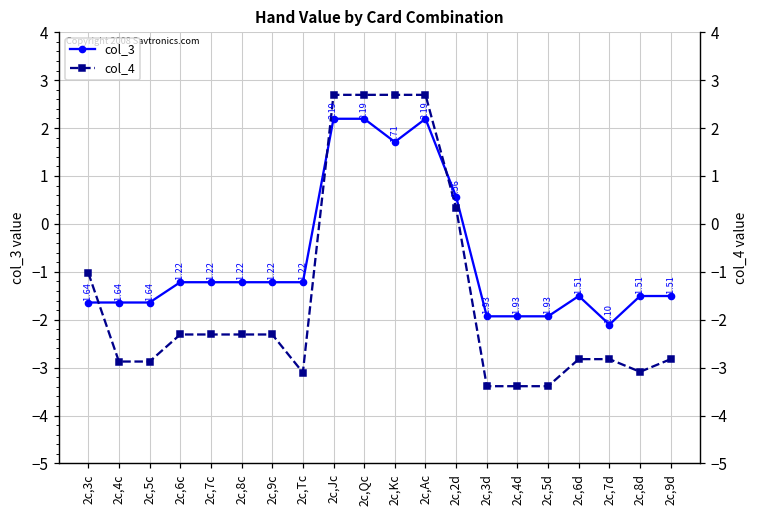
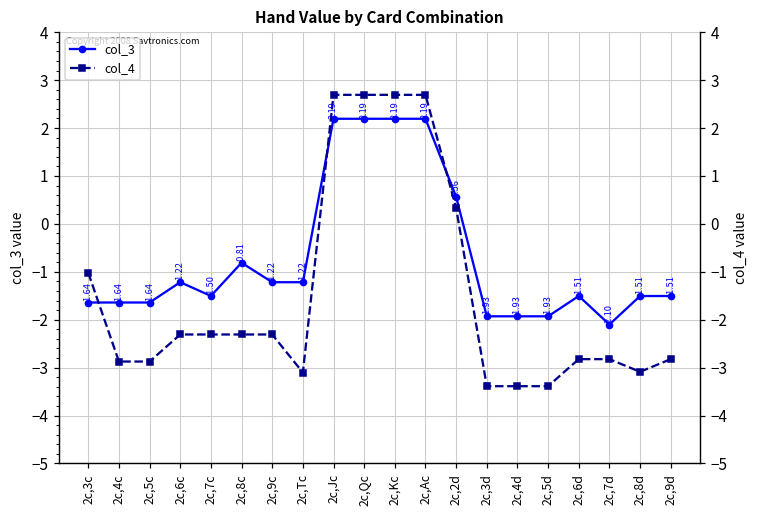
  {
    "col_3": {
      "2c,3c": -1.64,
      "2c,4c": -1.64,
      "2c,5c": -1.64,
      "2c,6c": -1.22,
-     "2c,7c": -1.22,
-     "2c,8c": -1.22,
+     "2c,7c": -1.50,
+     "2c,8c": -0.81,
      "2c,9c": -1.22,
      "2c,Tc": -1.22,
      "2c,Jc": 2.19,
      "2c,Qc": 2.19,
-     "2c,Kc": 1.71,
+     "2c,Kc": 2.19,
      "2c,Ac": 2.19,
      "2c,2d": 0.56,
      "2c,3d": -1.93,
      "2c,4d": -1.93,
      "2c,5d": -1.93,
      "2c,6d": -1.51,
      "2c,7d": -2.10,
      "2c,8d": -1.51,
      "2c,9d": -1.51
    },
    "col_4": {
      "2c,3c": -1.0,
      "2c,4c": -2.9,
      "2c,5c": -2.9,
      "2c,6c": -2.3,
      "2c,7c": -2.3,
      "2c,8c": -2.3,
      "2c,9c": -2.3,
      "2c,Tc": -3.1,
      "2c,Jc": 2.7,
      "2c,Qc": 2.7,
      "2c,Kc": 2.7,
      "2c,Ac": 2.7,
      "2c,2d": 0.3,
      "2c,3d": -3.4,
      "2c,4d": -3.4,
      "2c,5d": -3.4,
      "2c,6d": -2.8,
      "2c,7d": -2.8,
      "2c,8d": -3.1,
      "2c,9d": -2.8
    }
  }
